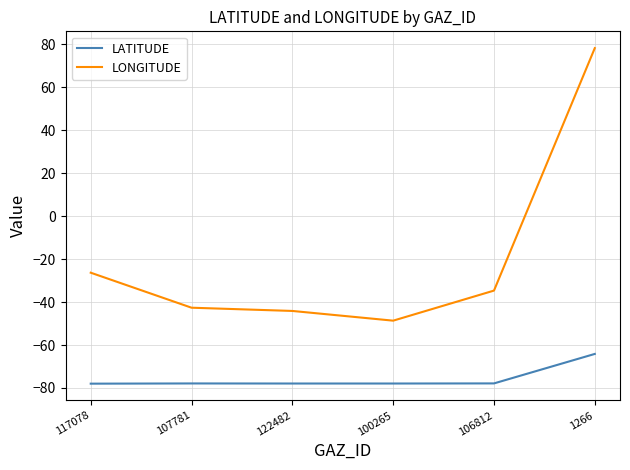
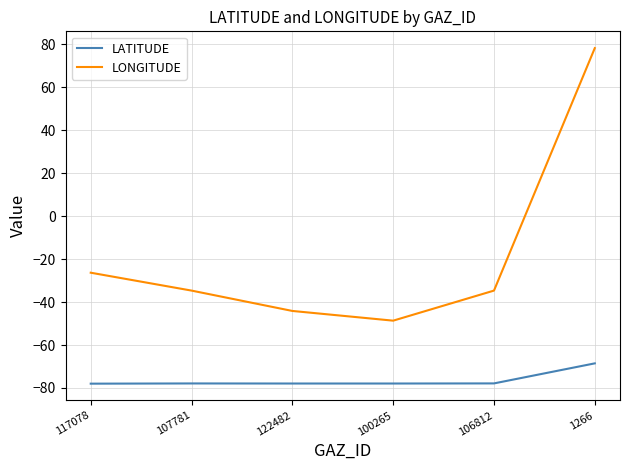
  {
    "LATITUDE": {
      "117078": -78,
      "107781": -78,
      "122482": -78,
      "100265": -78,
      "106812": -78,
-     "1266": -64
+     "1266": -69
    },
    "LONGITUDE": {
      "117078": -26,
-     "107781": -43,
+     "107781": -35,
      "122482": -44,
      "100265": -49,
      "106812": -35,
      "1266": 78
    }
  }
